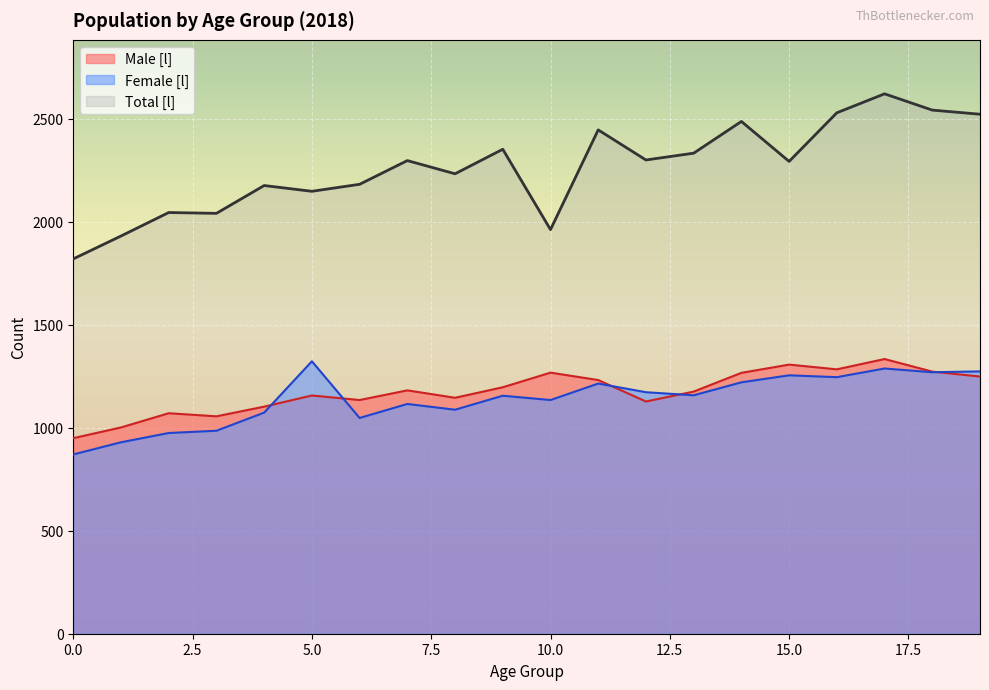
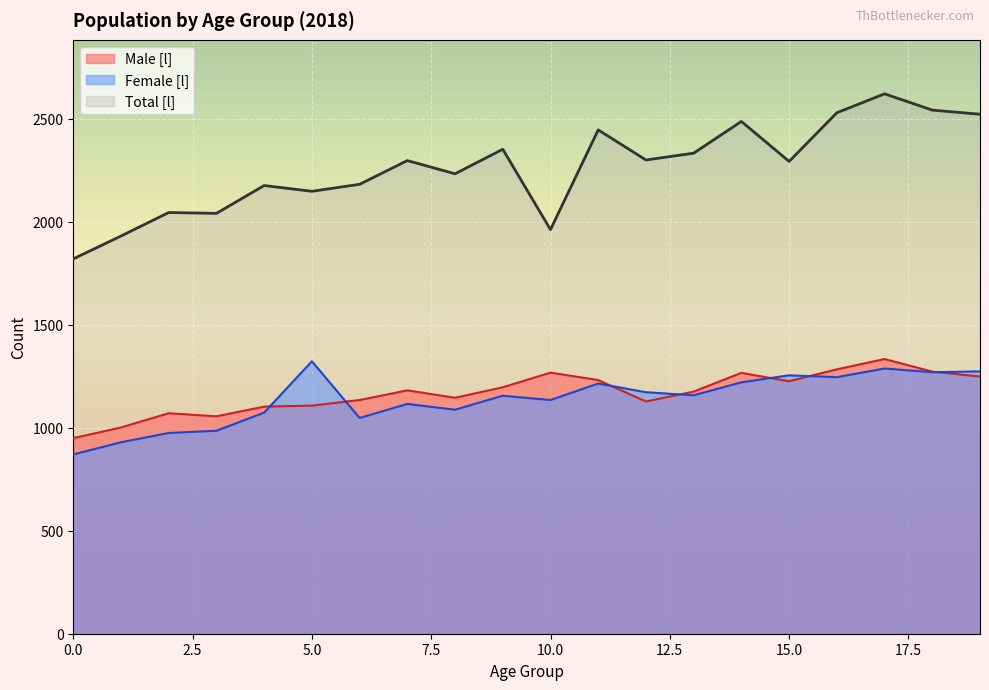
  {
    "Male [l]": {
      "0.0": 950,
-     "5.0": 1160,
+     "5.0": 1110,
      "10.0": 1270,
-     "15.0": 1310
+     "15.0": 1230
    },
    "Female [l]": {
      "0.0": 870,
      "5.0": 1320,
      "10.0": 1130,
      "15.0": 1250
    },
    "Total [l]": {
      "0.0": 1820,
      "5.0": 2150,
      "10.0": 1960,
      "15.0": 2290
    }
  }
